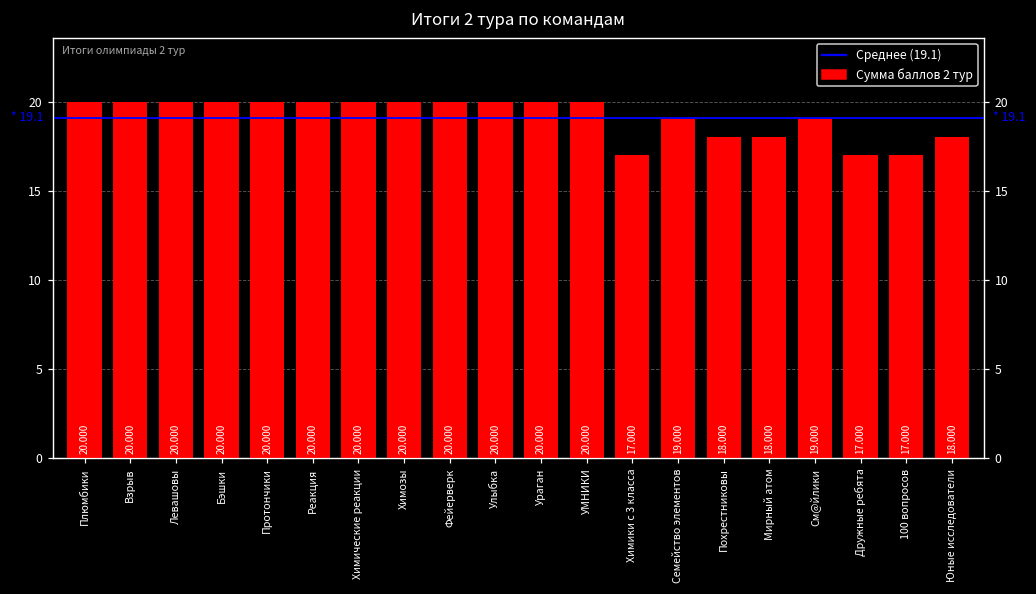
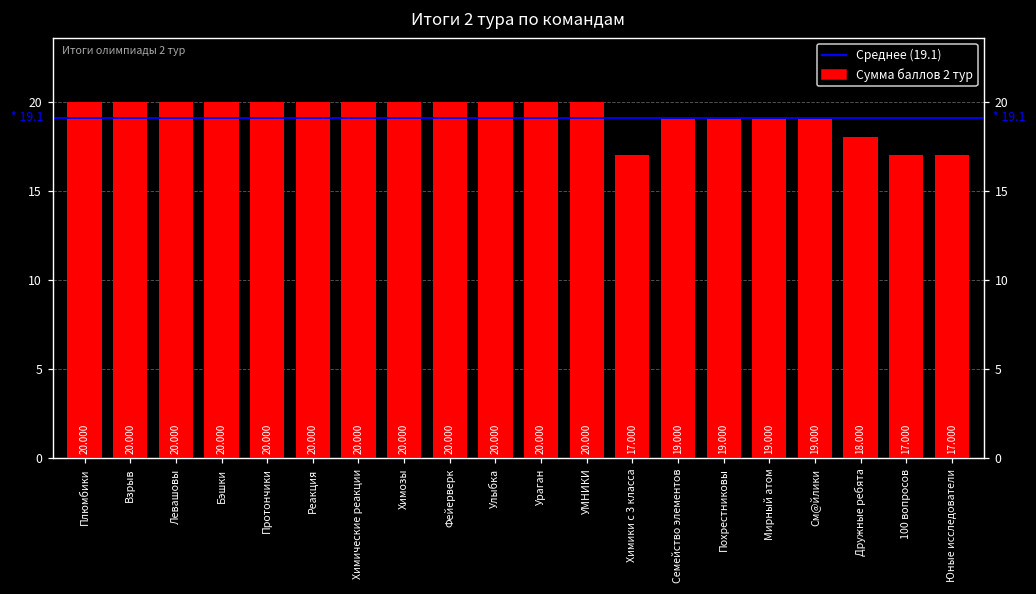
  {
    "Плюмбики": 20.000,
    "Взрыв": 20.000,
    "Левашовы": 20.000,
    "Бэшки": 20.000,
    "Протончики": 20.000,
    "Реакция": 20.000,
    "Химические реакции": 20.000,
    "Химозы": 20.000,
    "Фейерверк": 20.000,
    "Улыбка": 20.000,
    "Ураган": 20.000,
    "УМНИКИ": 20.000,
    "Химики с 3 класса": 17.000,
    "Семейство элементов": 19.000,
-   "Похрестниковы": 18.000,
-   "Мирный атом": 18.000,
+   "Похрестниковы": 19.000,
+   "Мирный атом": 19.000,
    "См@йлики": 19.000,
-   "Дружные ребята": 17.000,
+   "Дружные ребята": 18.000,
    "100 вопросов": 17.000,
-   "Юные исследователи": 18.000
+   "Юные исследователи": 17.000
  }
